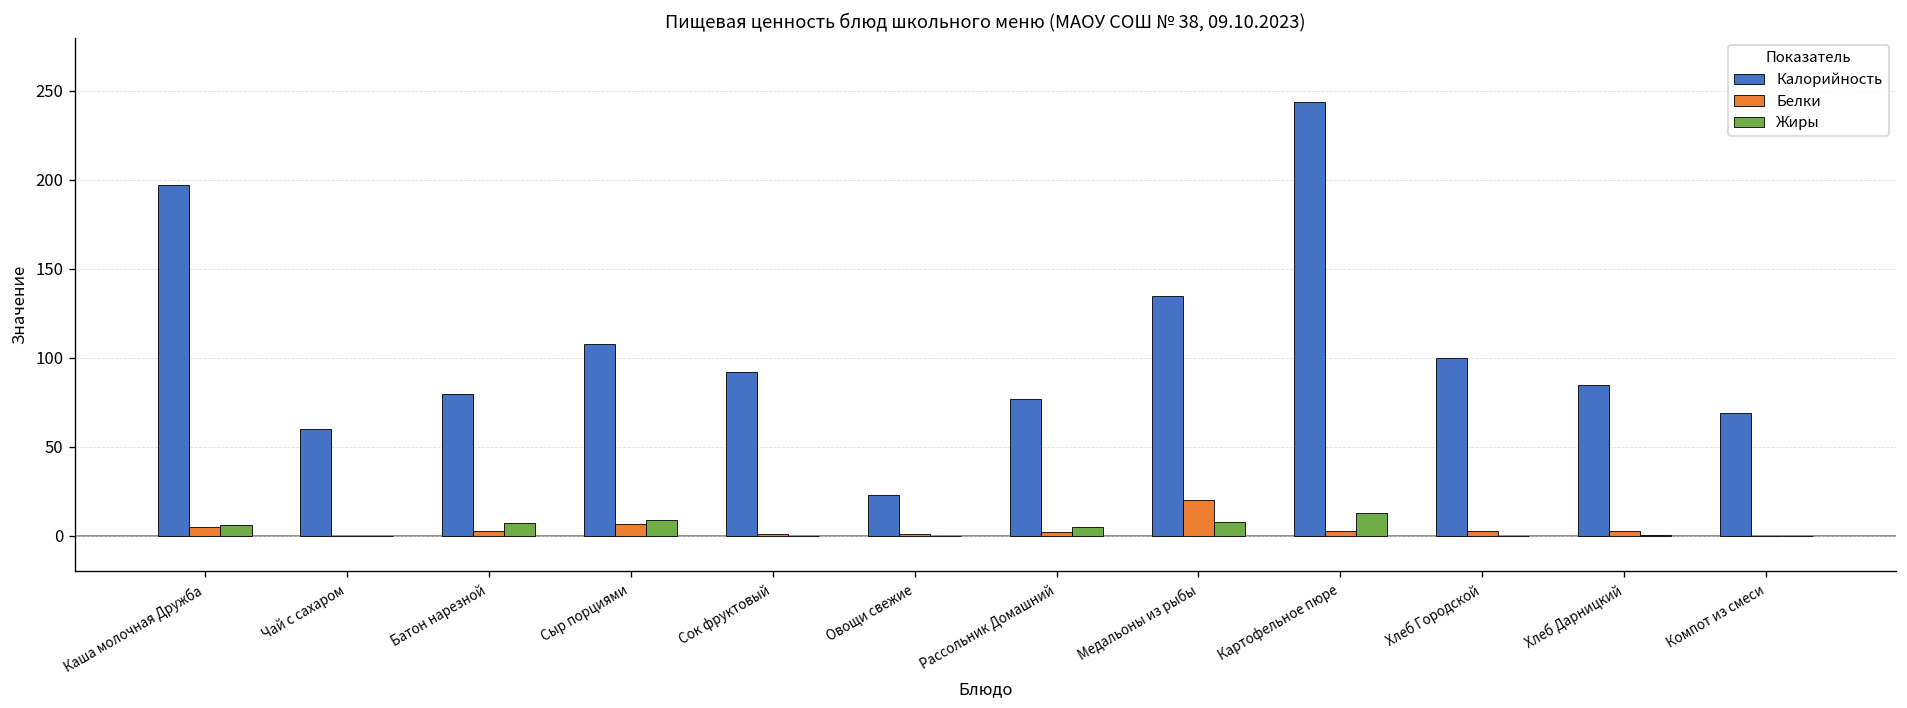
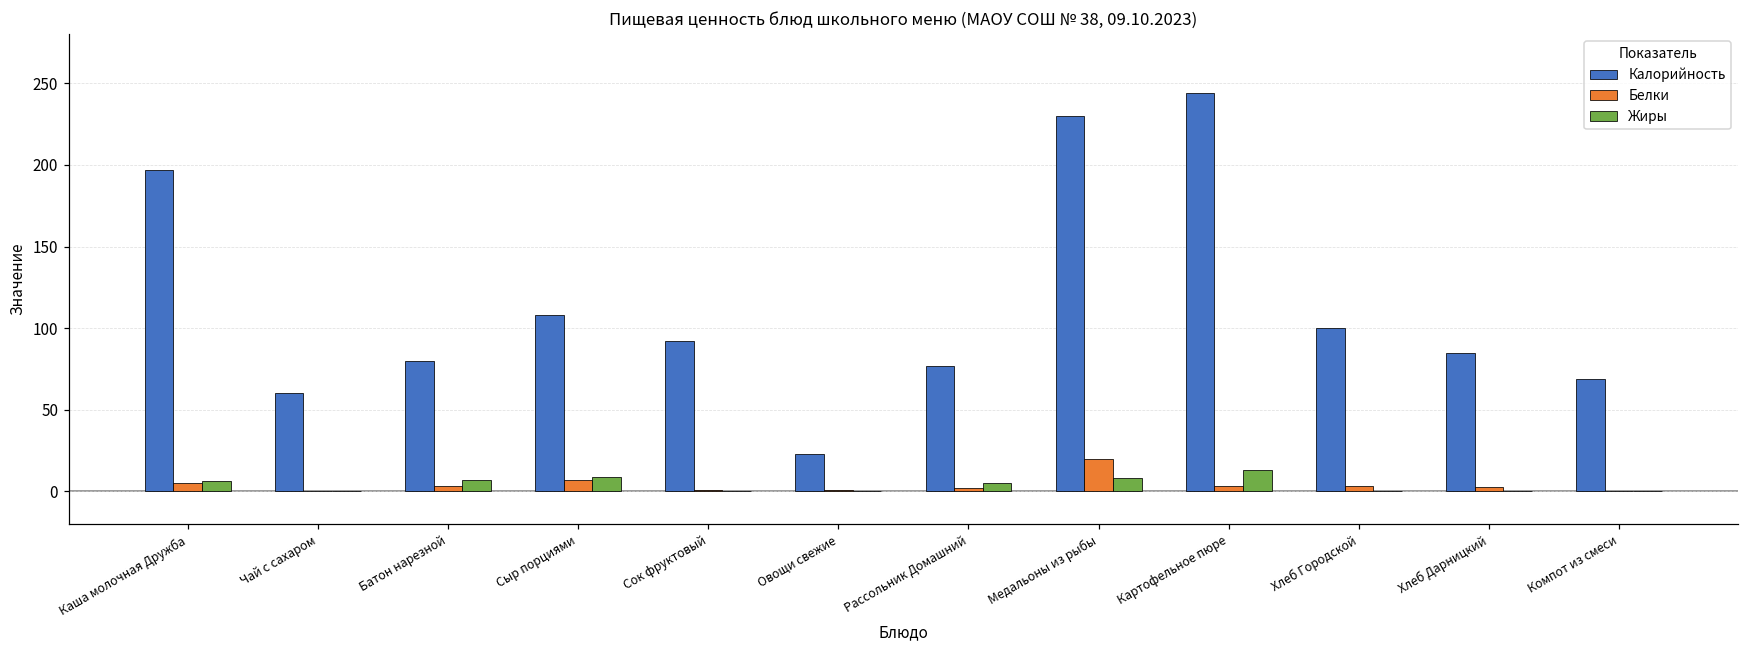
  {
    "Калорийность": {
      "Каша молочная Дружба": 197,
      "Чай с сахаром": 60,
      "Батон нарезной": 80,
      "Сыр порциями": 108,
      "Сок фруктовый": 92,
      "Овощи свежие": 23,
      "Рассольник Домашний": 77,
-     "Медальоны из рыбы": 135,
+     "Медальоны из рыбы": 230,
      "Картофельное пюре": 244,
      "Хлеб Городской": 100,
      "Хлеб Дарницкий": 85,
      "Компот из смеси": 69
    },
    "Белки": {
      "Каша молочная Дружба": 5,
      "Чай с сахаром": 0,
      "Батон нарезной": 3,
      "Сыр порциями": 7,
      "Рассольник Домашний": 2,
      "Медальоны из рыбы": 20,
      "Картофельное пюре": 3,
      "Хлеб Городской": 3,
      "Хлеб Дарницкий": 3,
      "Компот из смеси": 0
    },
    "Жиры": {
      "Каша молочная Дружба": 6,
      "Чай с сахаром": 0,
      "Батон нарезной": 7,
      "Сыр порциями": 9,
      "Сок фруктовый": 0,
      "Овощи свежие": 0,
      "Рассольник Домашний": 5,
      "Медальоны из рыбы": 8,
      "Картофельное пюре": 13,
      "Хлеб Городской": 0,
      "Компот из смеси": 0
    }
  }
